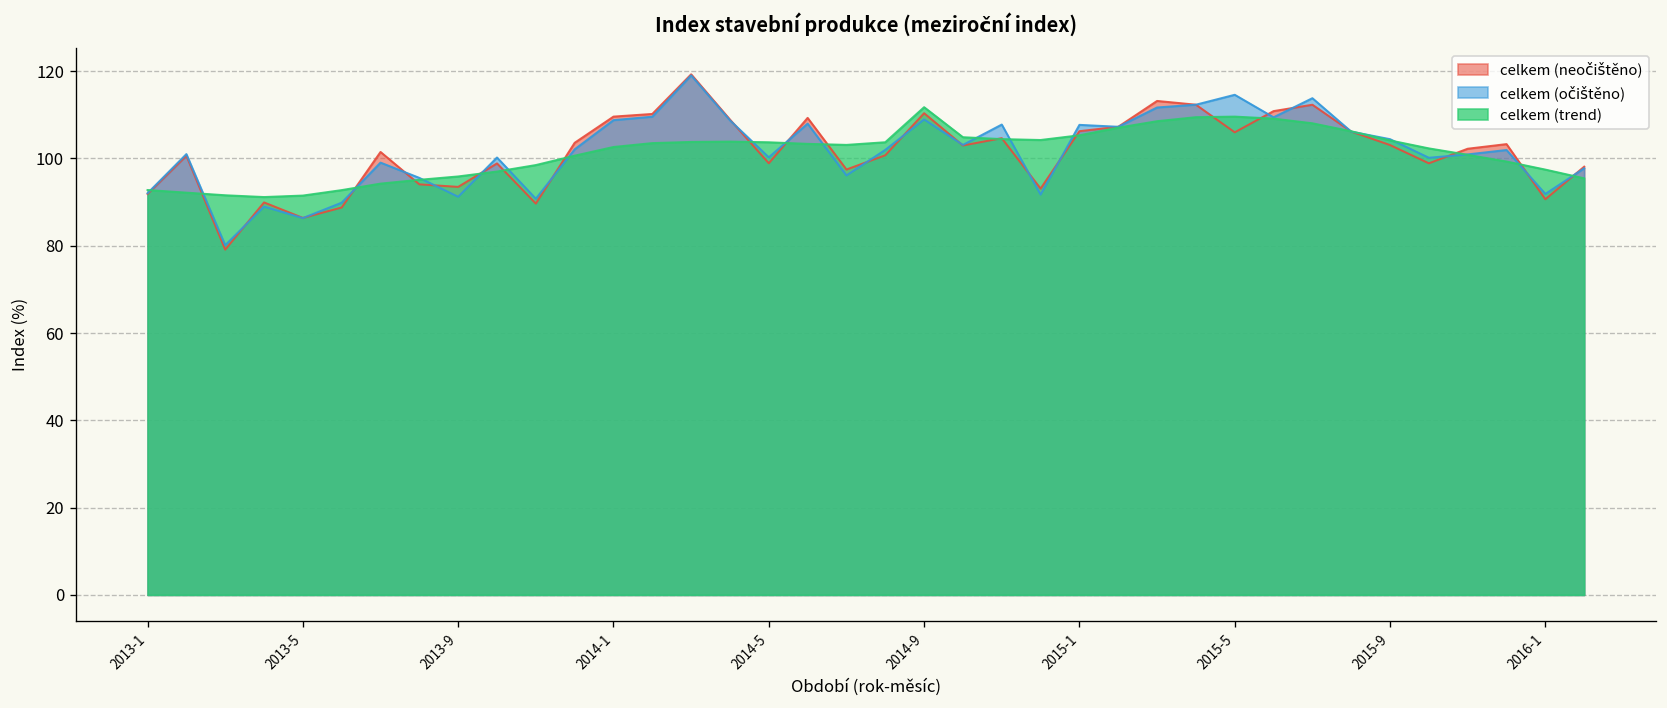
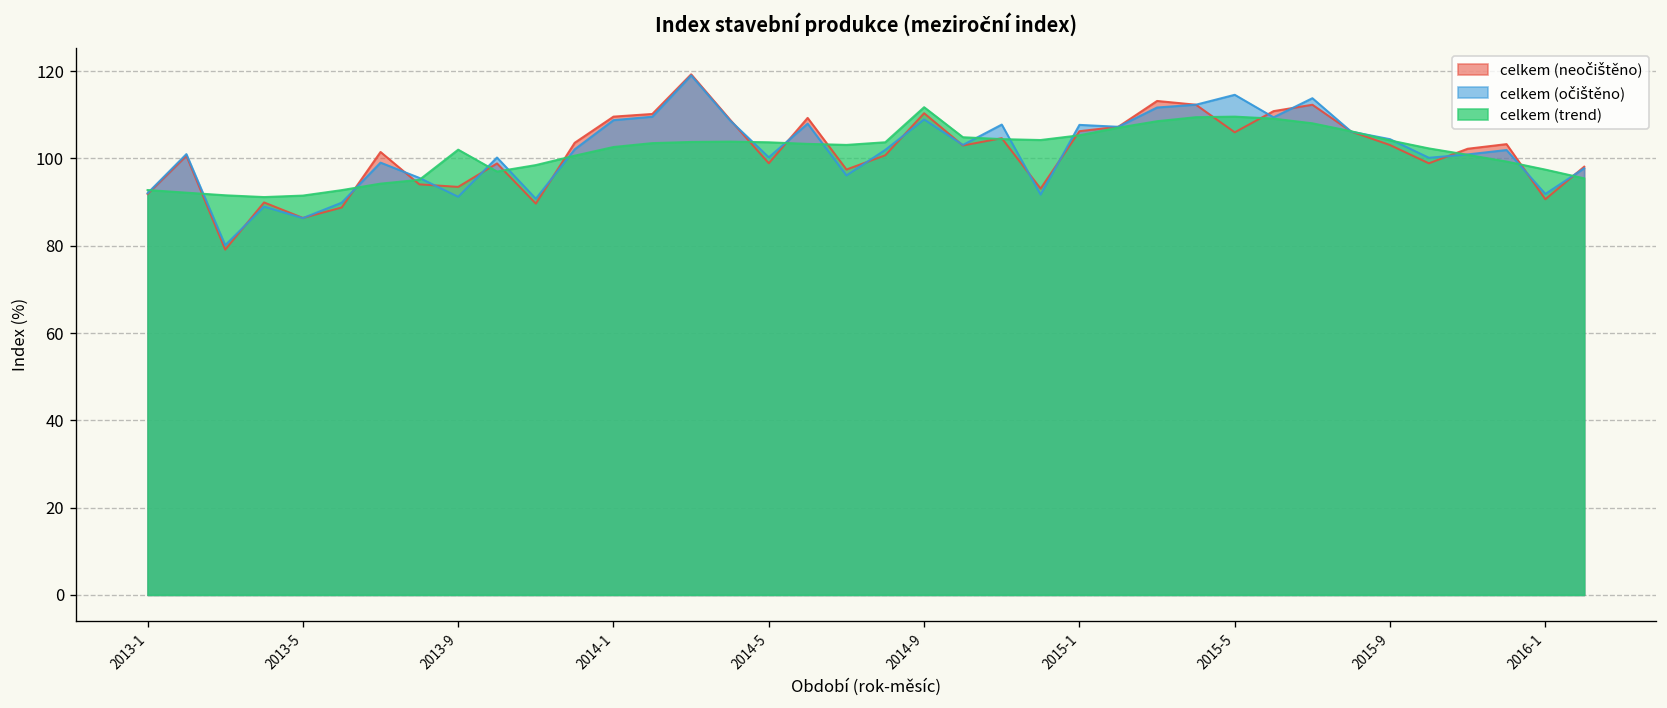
  {
    "celkem (neočištěno)": {
      "2013-9": 93,
      "2014-1": 110,
      "2014-5": 99,
      "2014-9": 110,
      "2015-1": 106,
      "2015-5": 106,
      "2015-9": 103,
      "2016-1": 91
    },
    "celkem (očištěno)": {
      "2013-9": 91,
      "2014-1": 109,
      "2014-5": 100,
      "2014-9": 109,
      "2015-1": 108,
      "2015-5": 115,
      "2016-1": 92
    },
    "celkem (trend)": {
      "2013-1": 93,
      "2013-5": 92,
-     "2013-9": 96,
+     "2013-9": 102,
      "2014-1": 103,
      "2014-5": 104,
      "2014-9": 112,
      "2015-1": 105,
      "2015-5": 110,
      "2016-1": 97
    }
  }
